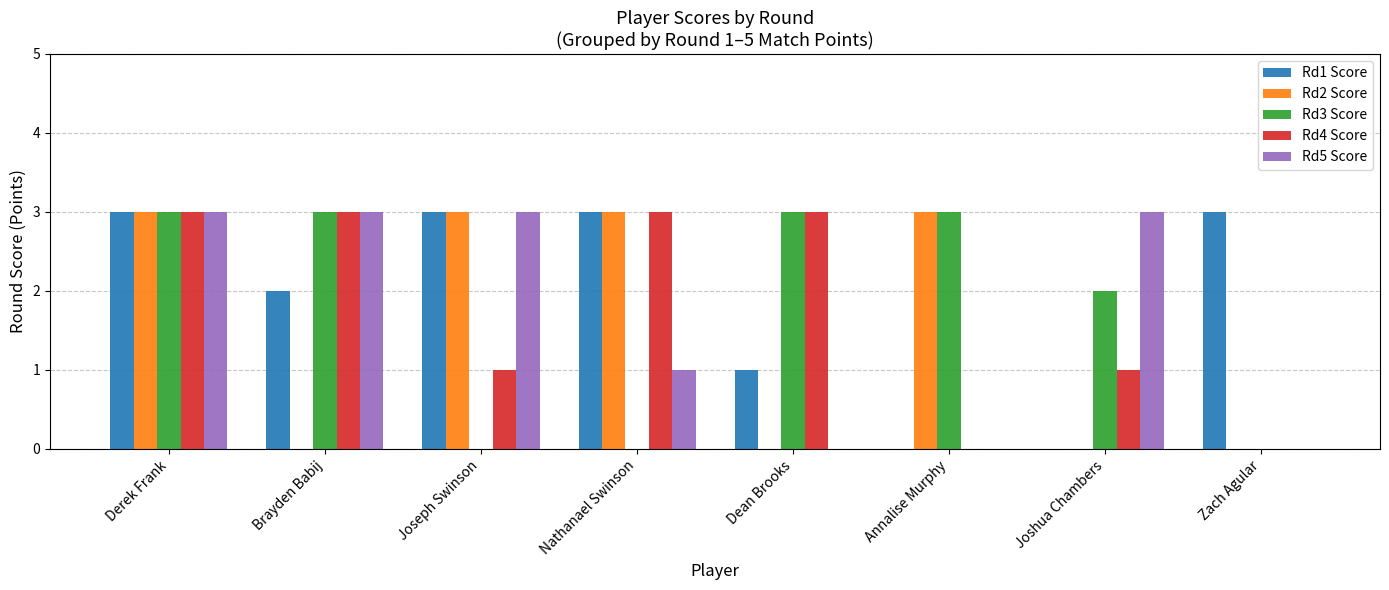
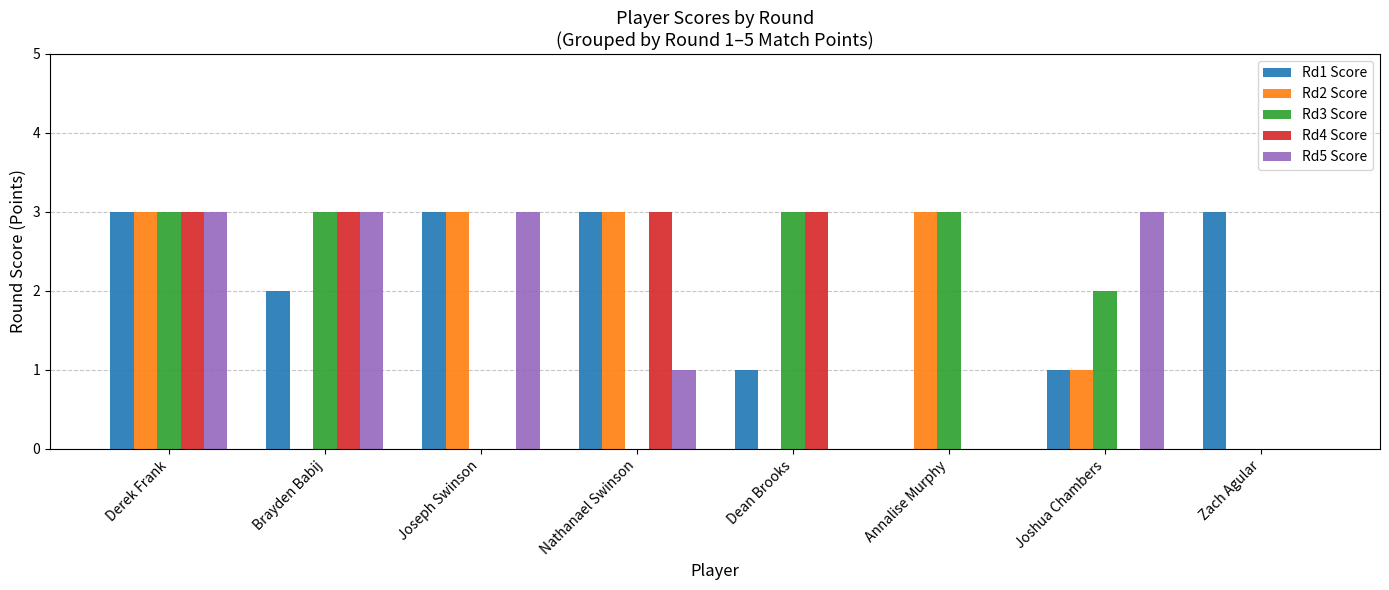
  {
    "Rd1 Score": {
      "Derek Frank": 3,
      "Brayden Babij": 2,
      "Joseph Swinson": 3,
      "Nathanael Swinson": 3,
      "Dean Brooks": 1,
      "Annalise Murphy": 0,
-     "Joshua Chambers": 0,
+     "Joshua Chambers": 1,
      "Zach Agular": 3
    },
    "Rd2 Score": {
      "Derek Frank": 3,
      "Brayden Babij": 0,
      "Joseph Swinson": 3,
      "Nathanael Swinson": 3,
      "Dean Brooks": 0,
      "Annalise Murphy": 3,
-     "Joshua Chambers": 0,
+     "Joshua Chambers": 1,
      "Zach Agular": 0
    },
    "Rd3 Score": {
      "Derek Frank": 3,
      "Brayden Babij": 3,
      "Joseph Swinson": 0,
      "Nathanael Swinson": 0,
      "Dean Brooks": 3,
      "Annalise Murphy": 3,
      "Joshua Chambers": 2,
      "Zach Agular": 0
    },
    "Rd4 Score": {
      "Derek Frank": 3,
      "Brayden Babij": 3,
-     "Joseph Swinson": 1,
+     "Joseph Swinson": 0,
      "Nathanael Swinson": 3,
      "Dean Brooks": 3,
      "Annalise Murphy": 0,
-     "Joshua Chambers": 1,
+     "Joshua Chambers": 0,
      "Zach Agular": 0
    },
    "Rd5 Score": {
      "Derek Frank": 3,
      "Brayden Babij": 3,
      "Joseph Swinson": 3,
      "Nathanael Swinson": 1,
      "Dean Brooks": 0,
      "Annalise Murphy": 0,
      "Joshua Chambers": 3,
      "Zach Agular": 0
    }
  }
